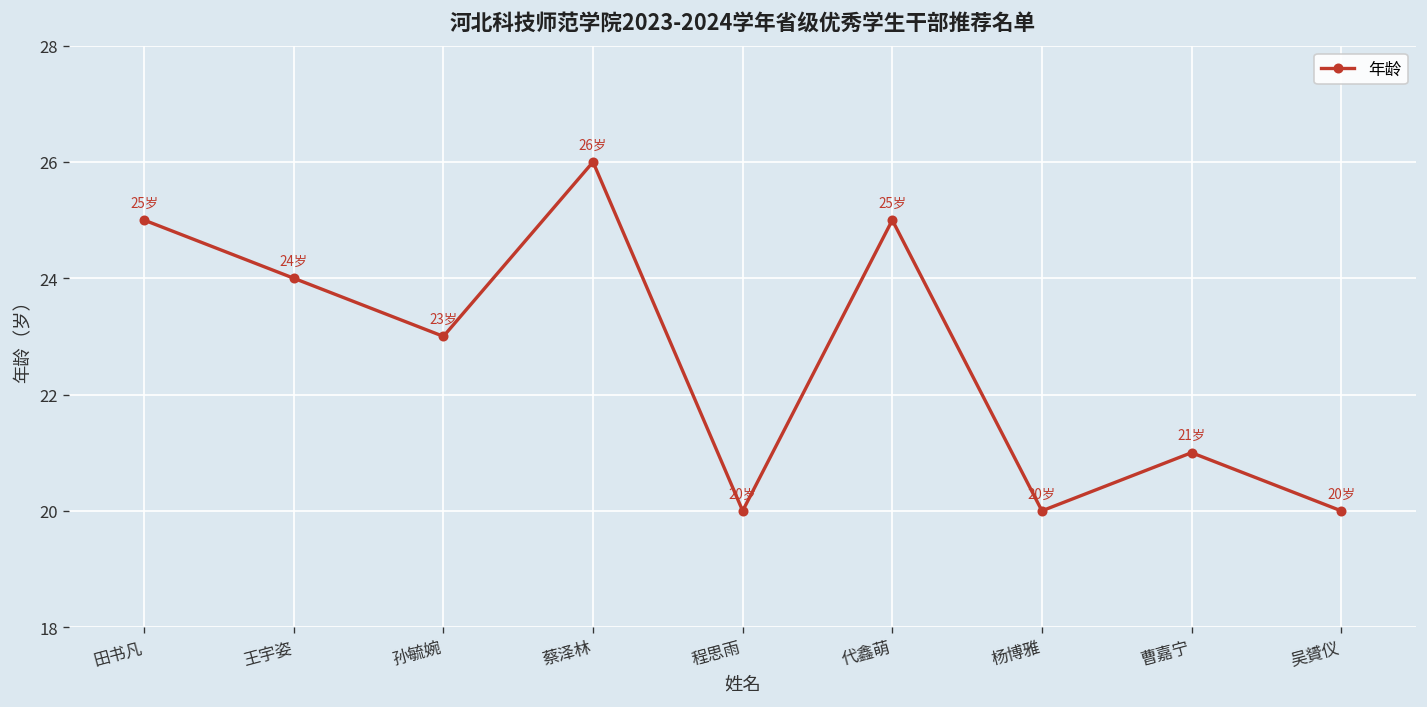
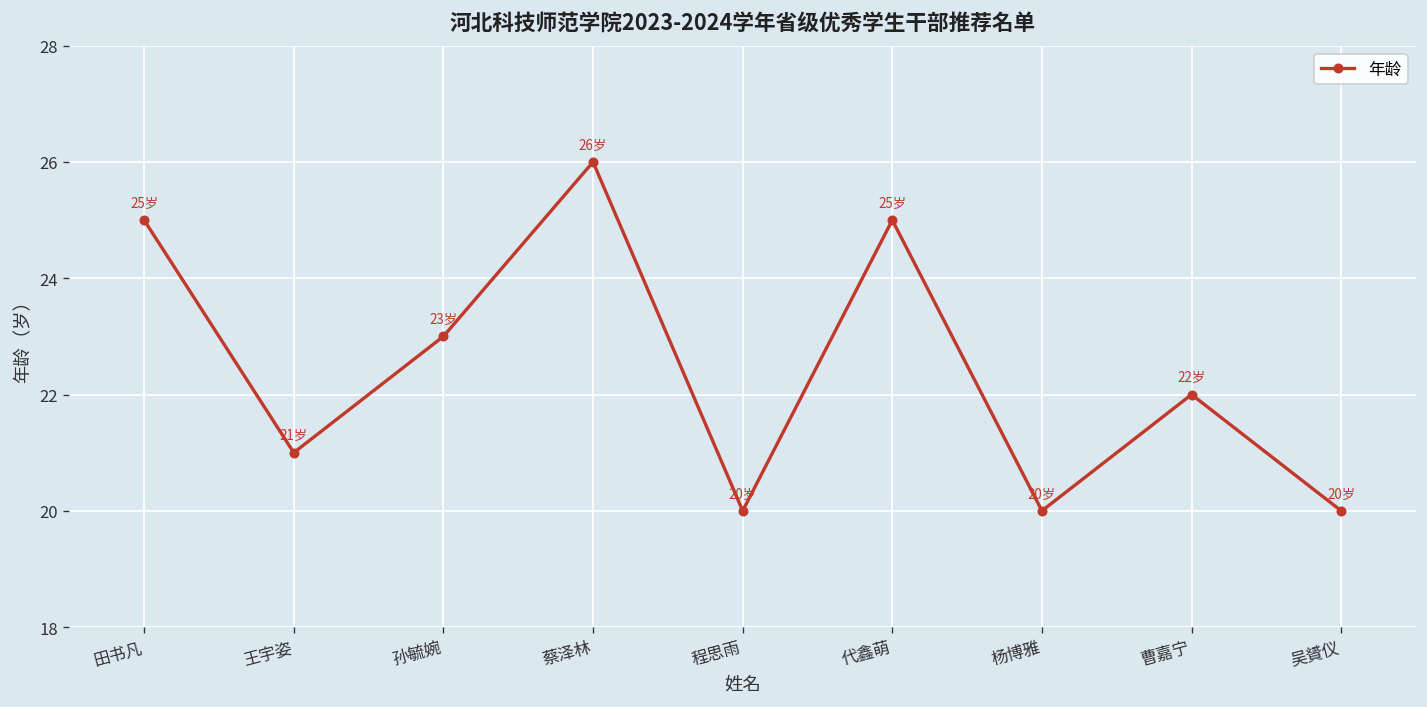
  {
    "田书凡": "25岁",
-   "王宇姿": "24岁",
+   "王宇姿": "21岁",
    "孙毓婉": "23岁",
    "蔡泽林": "26岁",
    "程思雨": "20岁",
    "代鑫萌": "25岁",
    "杨博雅": "20岁",
-   "曹嘉宁": "21岁",
+   "曹嘉宁": "22岁",
    "吴贇仪": "20岁"
  }
